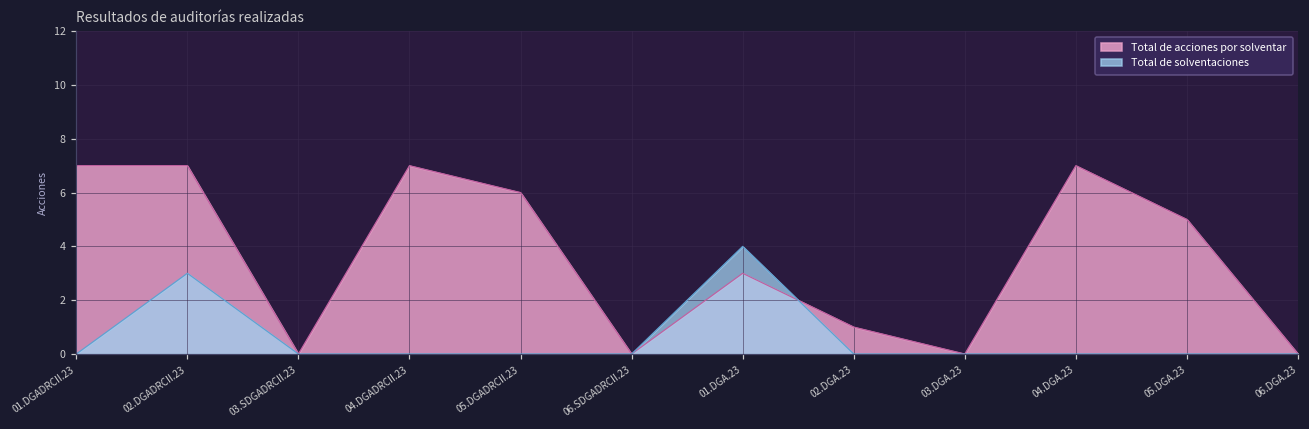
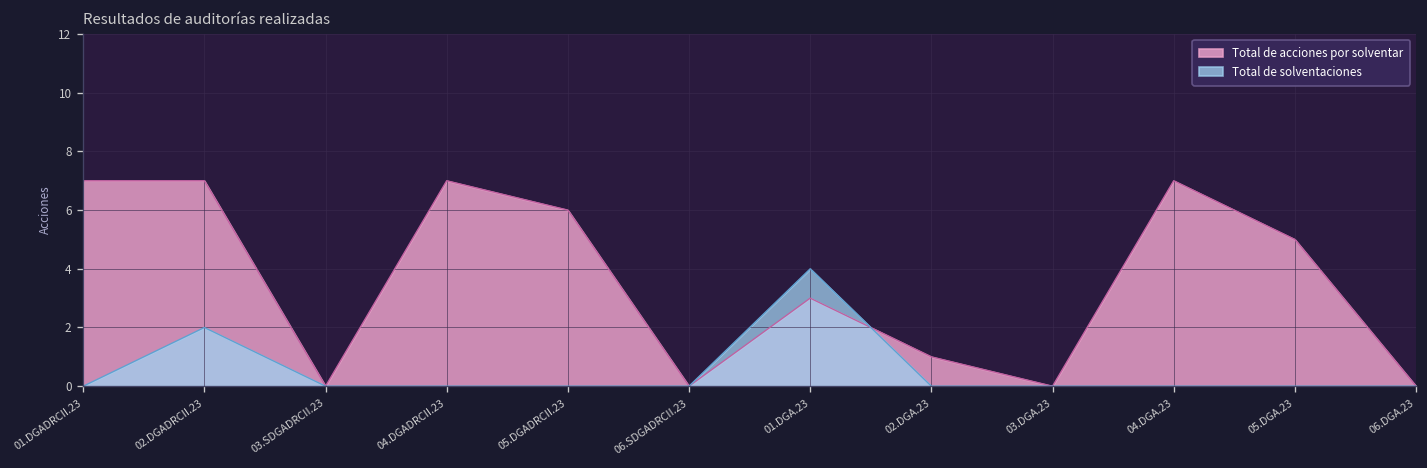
  {
    "Total de acciones por solventar": {
      "01.DGADRCII.23": 7,
      "02.DGADRCII.23": 7,
      "04.DGADRCII.23": 7,
      "05.DGADRCII.23": 6,
      "01.DGA.23": 3,
      "02.DGA.23": 1,
      "04.DGA.23": 7,
      "05.DGA.23": 5
    },
    "Total de solventaciones": {
      "01.DGADRCII.23": 0,
-     "02.DGADRCII.23": 3,
+     "02.DGADRCII.23": 2,
      "04.DGADRCII.23": 0,
      "05.DGADRCII.23": 0,
      "01.DGA.23": 4,
      "02.DGA.23": 0,
      "04.DGA.23": 0,
      "05.DGA.23": 0
    }
  }
